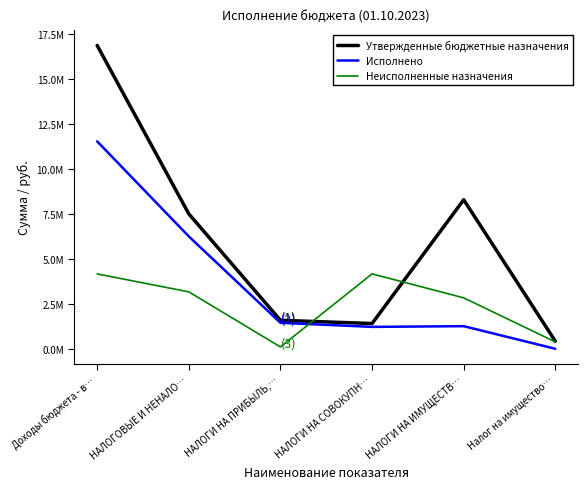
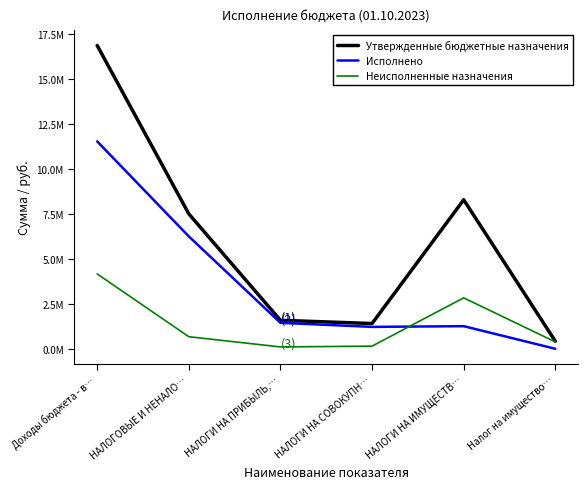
  {
    "Утвержденные бюджетные назначения": {
      "Доходы бюджета - в…": 16800000,
      "НАЛОГОВЫЕ И НЕНАЛО…": 7500000,
      "НАЛОГИ НА СОВОКУПН…": 1400000,
      "НАЛОГИ НА ИМУЩЕСТВ…": 8300000
    },
    "Исполнено": {
      "Доходы бюджета - в…": 11500000,
      "НАЛОГОВЫЕ И НЕНАЛО…": 6300000,
      "НАЛОГИ НА СОВОКУПН…": 1300000,
      "НАЛОГИ НА ИМУЩЕСТВ…": 1300000,
      "Налог на имущество…": 0
    },
    "Неисполненные назначения": {
      "Доходы бюджета - в…": 4200000,
-     "НАЛОГОВЫЕ И НЕНАЛО…": 3200000,
-     "НАЛОГИ НА СОВОКУПН…": 4200000,
+     "НАЛОГОВЫЕ И НЕНАЛО…": 700000,
+     "НАЛОГИ НА СОВОКУПН…": 200000,
      "НАЛОГИ НА ИМУЩЕСТВ…": 2900000
    }
  }
